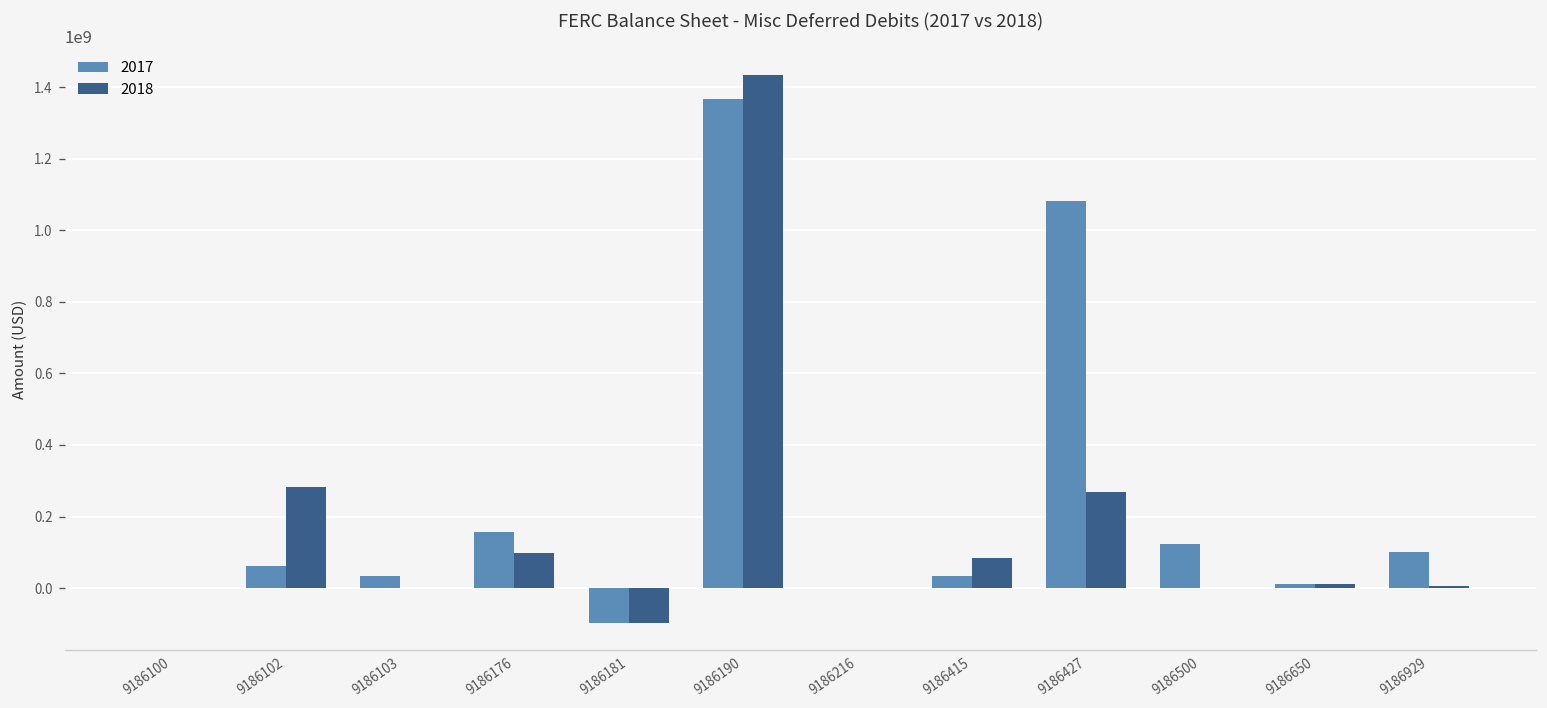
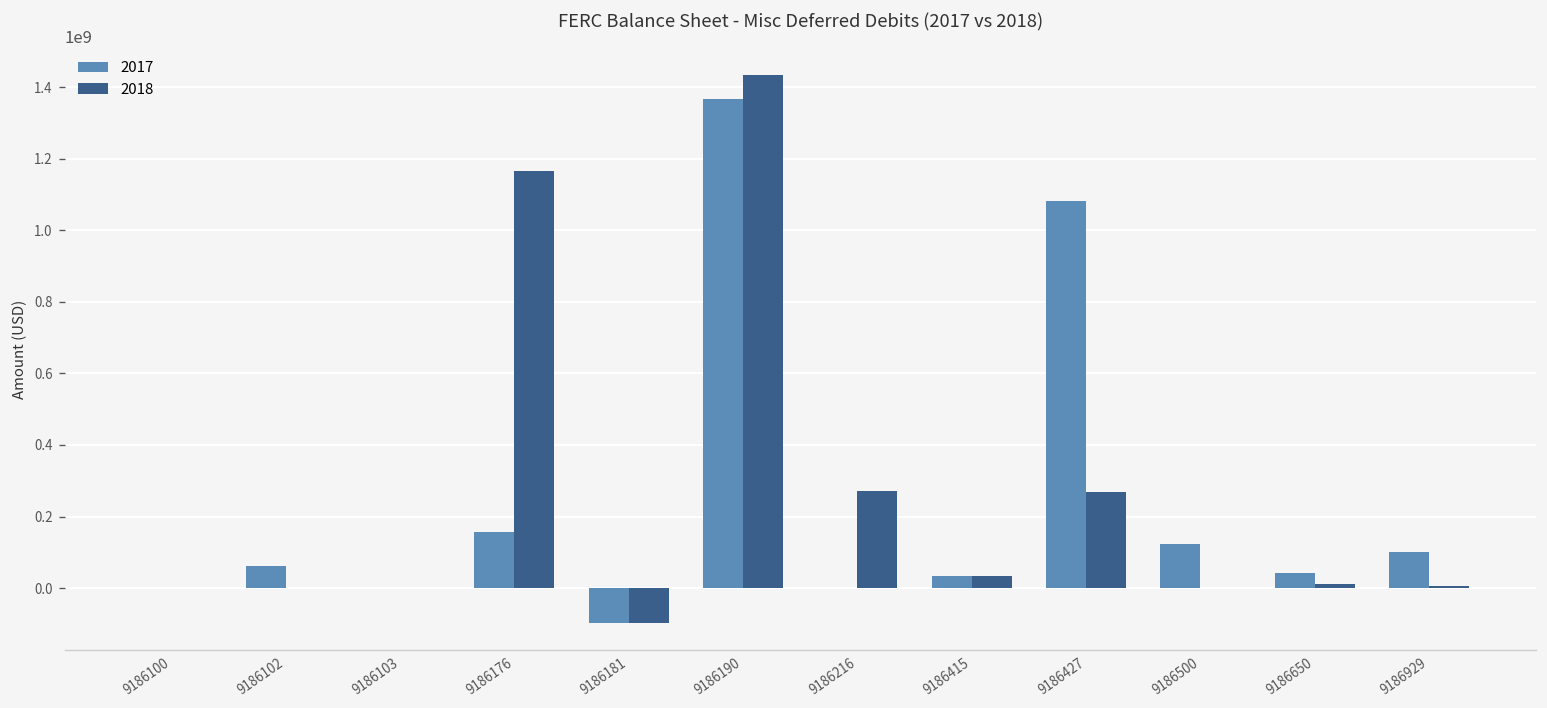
  {
    "2017": {
      "9186102": 60000000,
-     "9186103": 30000000,
+     "9186103": 0,
      "9186176": 160000000,
      "9186181": -100000000,
      "9186190": 1370000000,
      "9186415": 30000000,
      "9186427": 1080000000,
      "9186500": 120000000,
-     "9186650": 10000000,
+     "9186650": 40000000,
      "9186929": 100000000
    },
    "2018": {
-     "9186102": 280000000,
-     "9186176": 100000000,
+     "9186102": 0,
+     "9186176": 1170000000,
      "9186181": -100000000,
      "9186190": 1430000000,
-     "9186216": 0,
-     "9186415": 80000000,
+     "9186216": 270000000,
+     "9186415": 30000000,
      "9186427": 270000000,
      "9186650": 10000000
    }
  }
